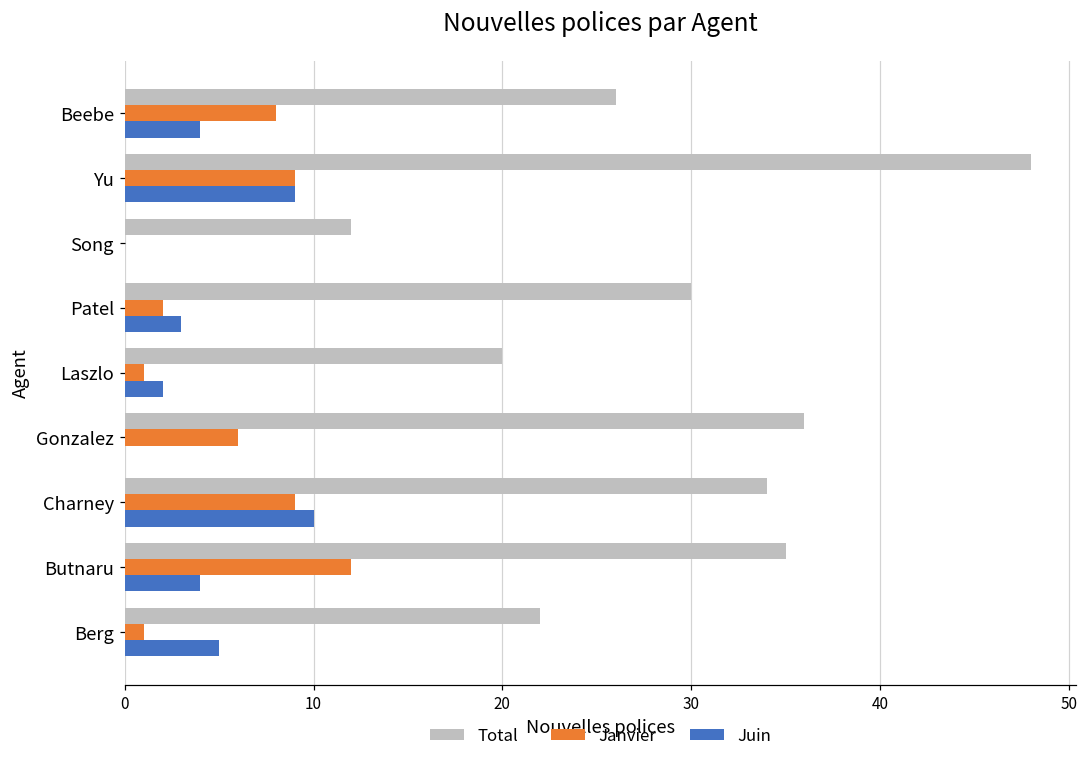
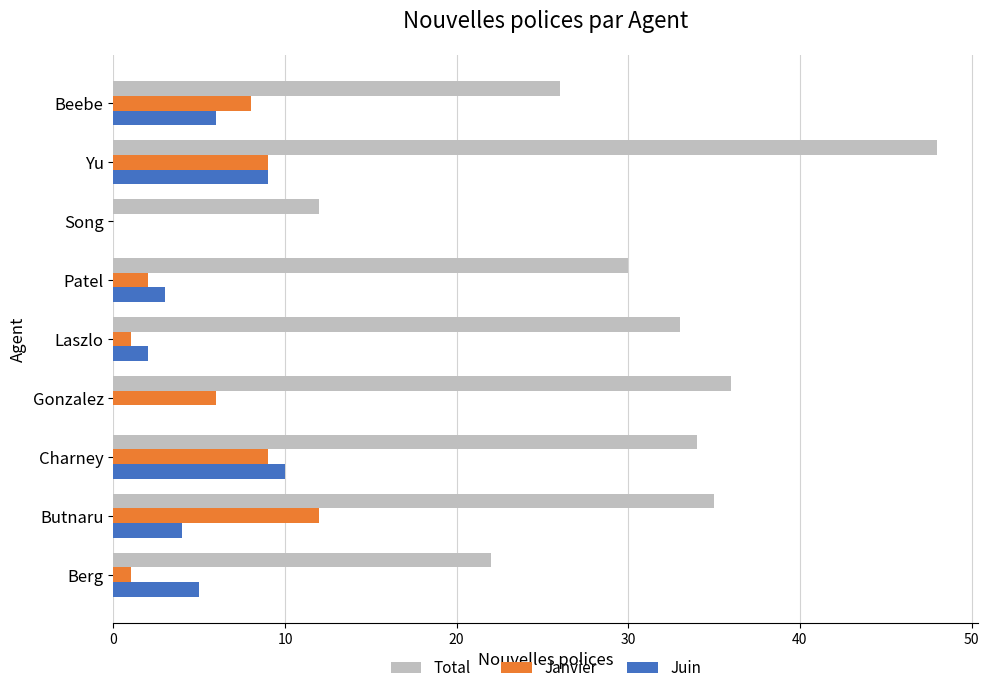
  {
    "Total": {
      "Beebe": 26,
      "Yu": 48,
      "Song": 12,
      "Patel": 30,
-     "Laszlo": 20,
+     "Laszlo": 33,
      "Gonzalez": 36,
      "Charney": 34,
      "Butnaru": 35,
      "Berg": 22
    },
    "Janvier": {
      "Beebe": 8,
      "Yu": 9,
      "Song": 0,
      "Patel": 2,
      "Laszlo": 1,
      "Gonzalez": 6,
      "Charney": 9,
      "Butnaru": 12,
      "Berg": 1
    },
    "Juin": {
-     "Beebe": 4,
+     "Beebe": 6,
      "Yu": 9,
      "Song": 0,
      "Patel": 3,
      "Laszlo": 2,
      "Gonzalez": 0,
      "Charney": 10,
      "Butnaru": 4,
      "Berg": 5
    }
  }
